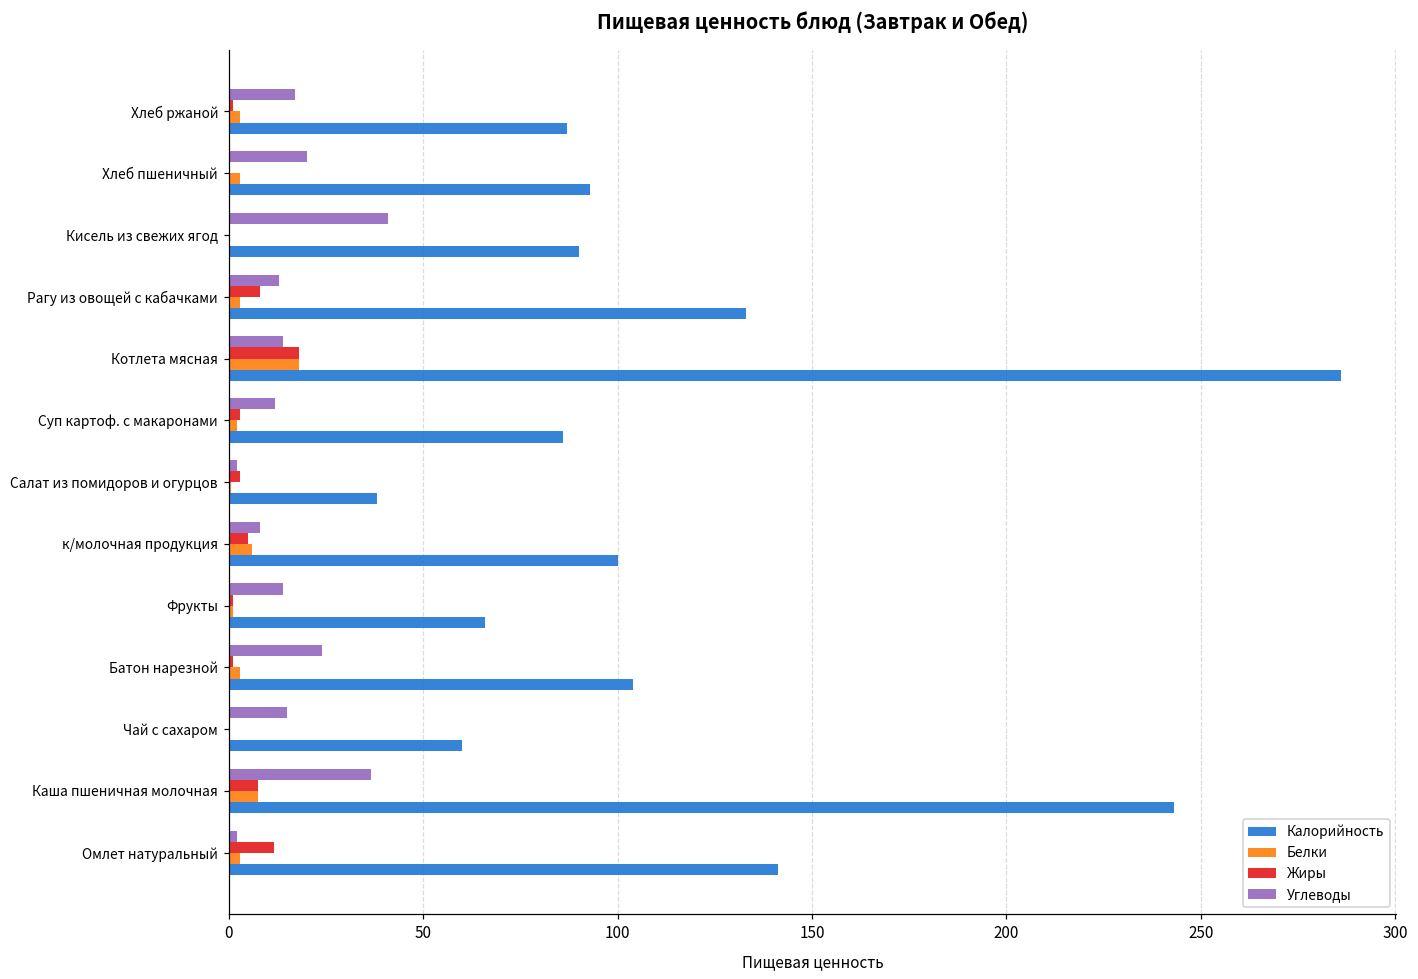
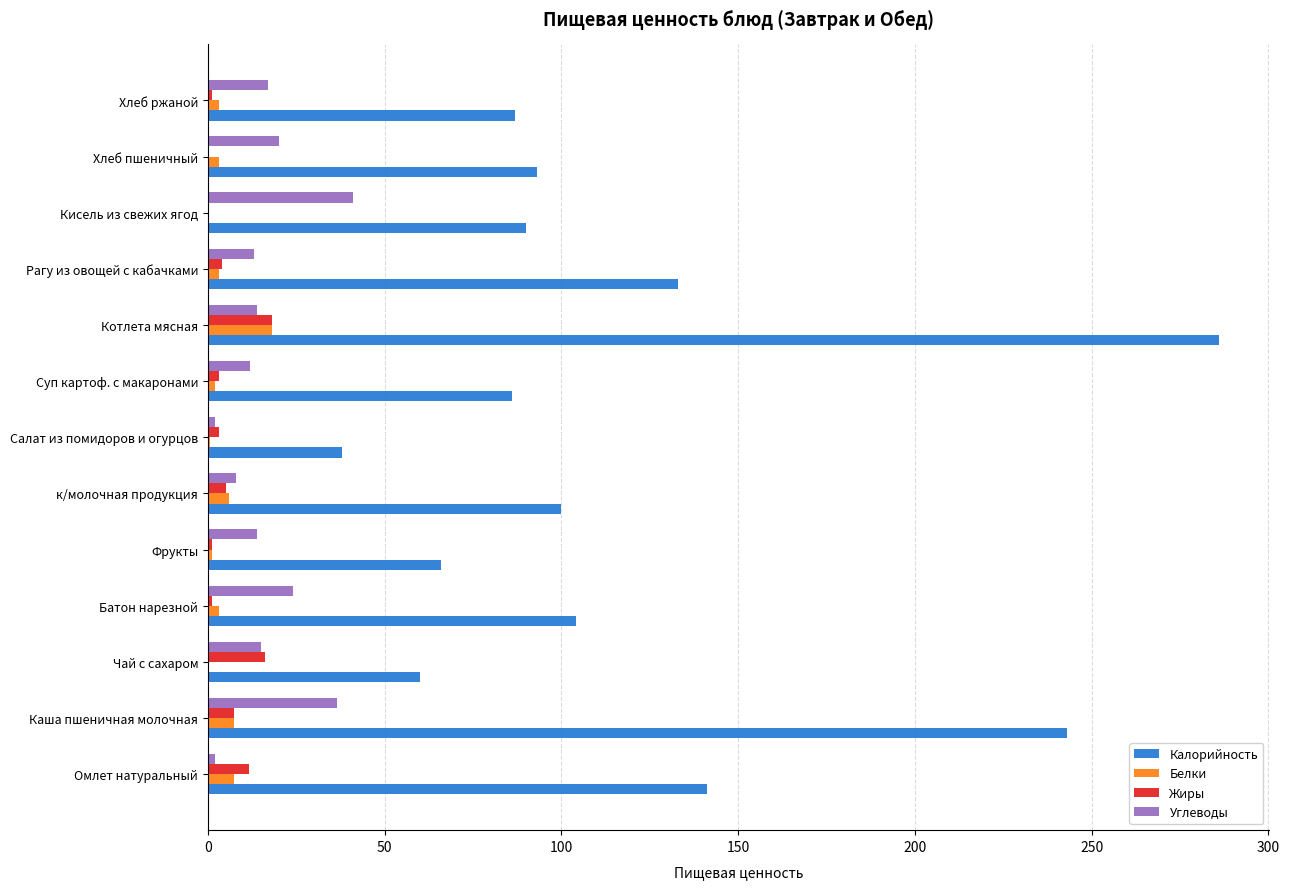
  {
    "Калорийность": {
      "Хлеб ржаной": 87,
      "Хлеб пшеничный": 93,
      "Кисель из свежих ягод": 90,
      "Рагу из овощей с кабачками": 133,
      "Котлета мясная": 286,
      "Суп картоф. с макаронами": 86,
      "Салат из помидоров и огурцов": 38,
      "к/молочная продукция": 100,
      "Фрукты": 66,
      "Батон нарезной": 104,
      "Чай с сахаром": 60,
      "Каша пшеничная молочная": 243,
      "Омлет натуральный": 141
    },
    "Белки": {
      "Хлеб ржаной": 3,
      "Хлеб пшеничный": 3,
      "Кисель из свежих ягод": 0,
      "Рагу из овощей с кабачками": 3,
      "Котлета мясная": 18,
      "Суп картоф. с макаронами": 2,
      "к/молочная продукция": 6,
      "Фрукты": 1,
      "Батон нарезной": 3,
      "Чай с сахаром": 0,
      "Каша пшеничная молочная": 7,
-     "Омлет натуральный": 3
+     "Омлет натуральный": 7
    },
    "Жиры": {
      "Хлеб ржаной": 1,
      "Хлеб пшеничный": 0,
      "Кисель из свежих ягод": 0,
-     "Рагу из овощей с кабачками": 8,
+     "Рагу из овощей с кабачками": 4,
      "Котлета мясная": 18,
      "Суп картоф. с макаронами": 3,
      "Салат из помидоров и огурцов": 3,
      "к/молочная продукция": 5,
      "Фрукты": 1,
      "Батон нарезной": 1,
-     "Чай с сахаром": 0,
+     "Чай с сахаром": 16,
      "Каша пшеничная молочная": 7,
      "Омлет натуральный": 12
    },
    "Углеводы": {
      "Хлеб ржаной": 17,
      "Хлеб пшеничный": 20,
      "Кисель из свежих ягод": 41,
      "Рагу из овощей с кабачками": 13,
      "Котлета мясная": 14,
      "Суп картоф. с макаронами": 12,
      "Салат из помидоров и огурцов": 2,
      "к/молочная продукция": 8,
      "Фрукты": 14,
      "Батон нарезной": 24,
      "Чай с сахаром": 15,
      "Каша пшеничная молочная": 37,
      "Омлет натуральный": 2
    }
  }
